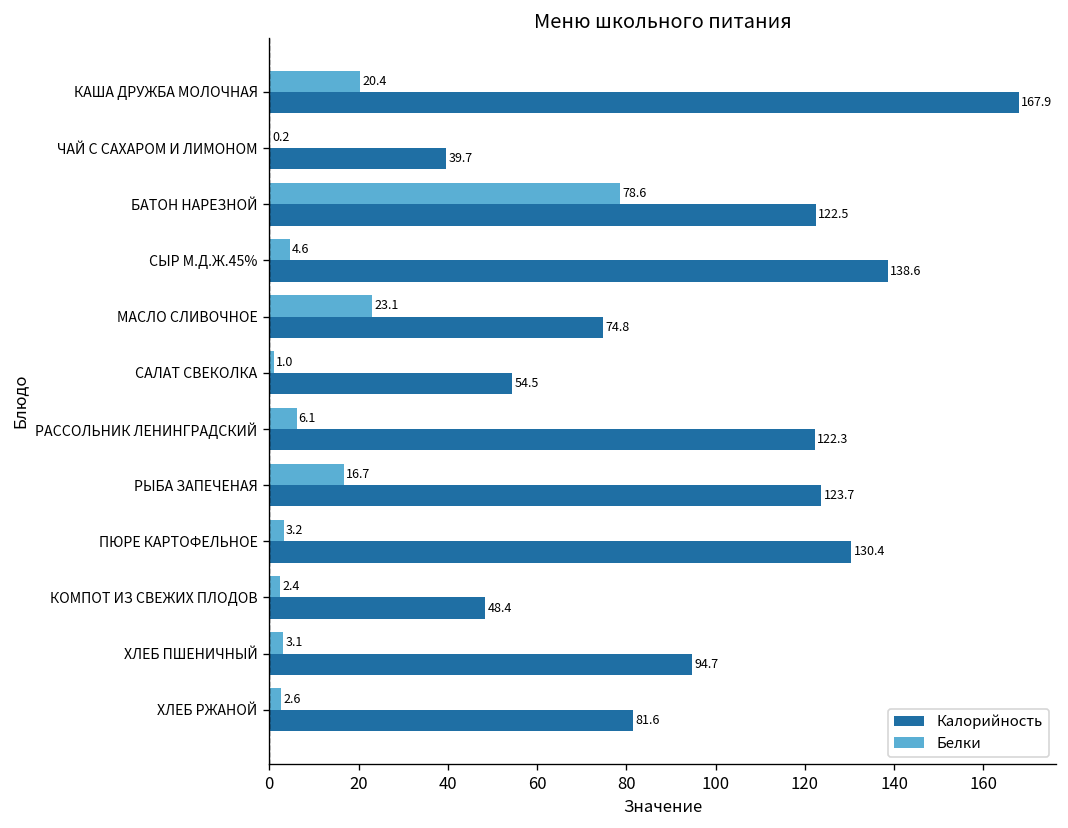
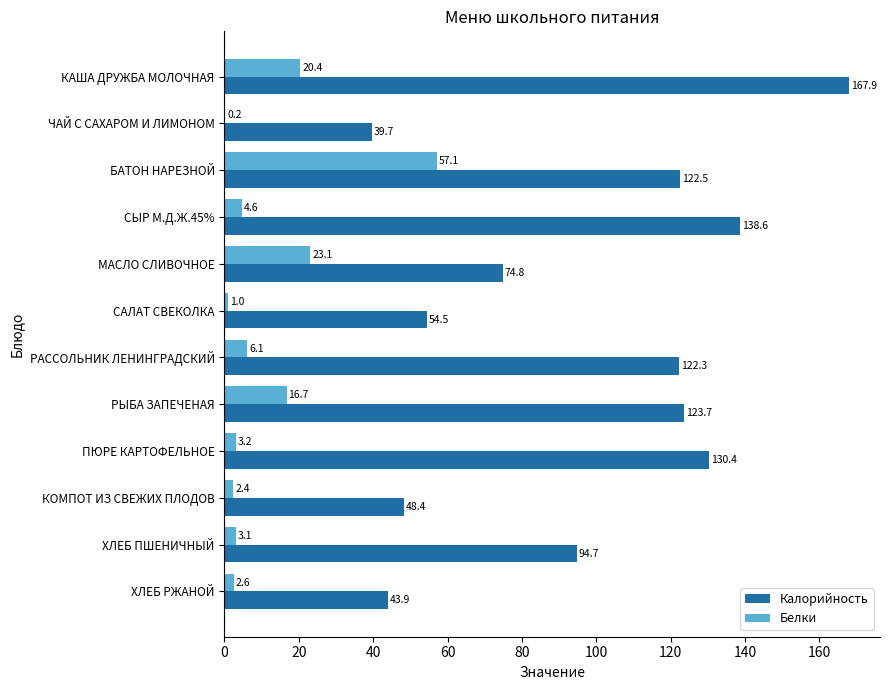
  {
    "Калорийность": {
      "КАША ДРУЖБА МОЛОЧНАЯ": 167.9,
      "ЧАЙ С САХАРОМ И ЛИМОНОМ": 39.7,
      "БАТОН НАРЕЗНОЙ": 122.5,
      "СЫР М.Д.Ж.45%": 138.6,
      "МАСЛО СЛИВОЧНОЕ": 74.8,
      "САЛАТ СВЕКОЛКА": 54.5,
      "РАССОЛЬНИК ЛЕНИНГРАДСКИЙ": 122.3,
      "РЫБА ЗАПЕЧЕНАЯ": 123.7,
      "ПЮРЕ КАРТОФЕЛЬНОЕ": 130.4,
      "КОМПОТ ИЗ СВЕЖИХ ПЛОДОВ": 48.4,
      "ХЛЕБ ПШЕНИЧНЫЙ": 94.7,
-     "ХЛЕБ РЖАНОЙ": 81.6
+     "ХЛЕБ РЖАНОЙ": 43.9
    },
    "Белки": {
      "КАША ДРУЖБА МОЛОЧНАЯ": 20.4,
      "ЧАЙ С САХАРОМ И ЛИМОНОМ": 0.2,
-     "БАТОН НАРЕЗНОЙ": 78.6,
+     "БАТОН НАРЕЗНОЙ": 57.1,
      "СЫР М.Д.Ж.45%": 4.6,
      "МАСЛО СЛИВОЧНОЕ": 23.1,
      "САЛАТ СВЕКОЛКА": 1.0,
      "РАССОЛЬНИК ЛЕНИНГРАДСКИЙ": 6.1,
      "РЫБА ЗАПЕЧЕНАЯ": 16.7,
      "ПЮРЕ КАРТОФЕЛЬНОЕ": 3.2,
      "КОМПОТ ИЗ СВЕЖИХ ПЛОДОВ": 2.4,
      "ХЛЕБ ПШЕНИЧНЫЙ": 3.1,
      "ХЛЕБ РЖАНОЙ": 2.6
    }
  }
